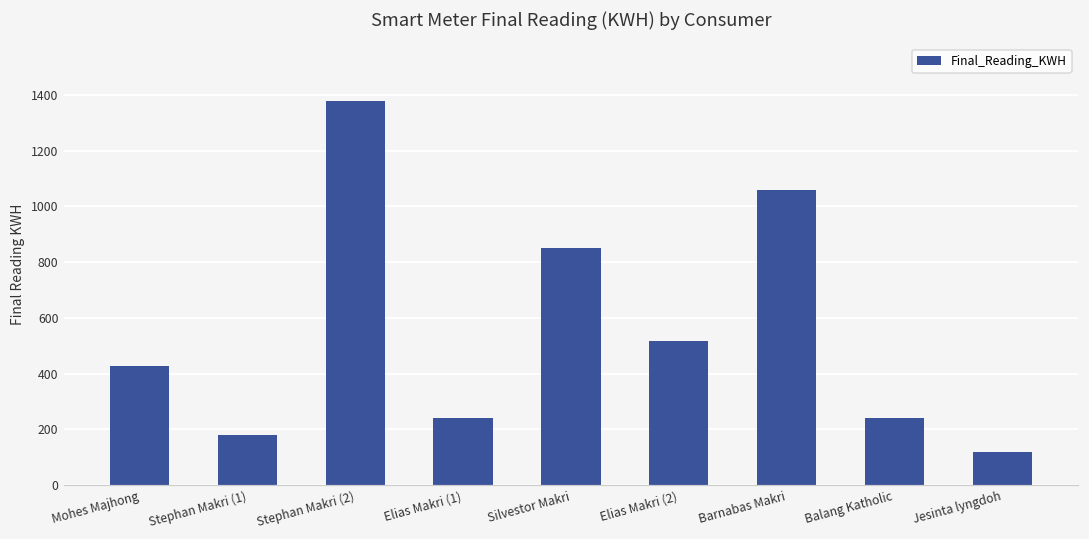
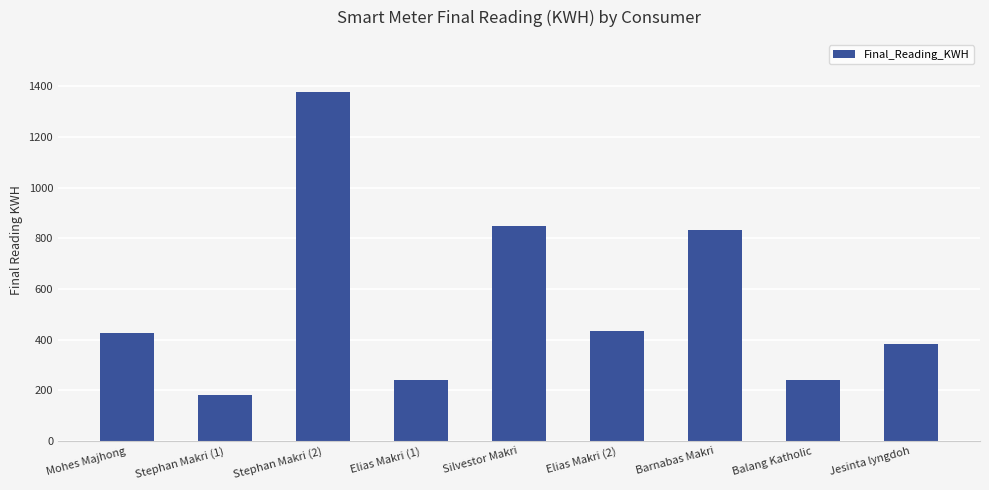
  {
    "Mohes Majhong": 430,
    "Stephan Makri (1)": 180,
    "Stephan Makri (2)": 1380,
    "Elias Makri (1)": 240,
    "Silvestor Makri": 850,
-   "Elias Makri (2)": 520,
-   "Barnabas Makri": 1060,
+   "Elias Makri (2)": 430,
+   "Barnabas Makri": 830,
    "Balang Katholic": 240,
-   "Jesinta lyngdoh": 120
+   "Jesinta lyngdoh": 380
  }
